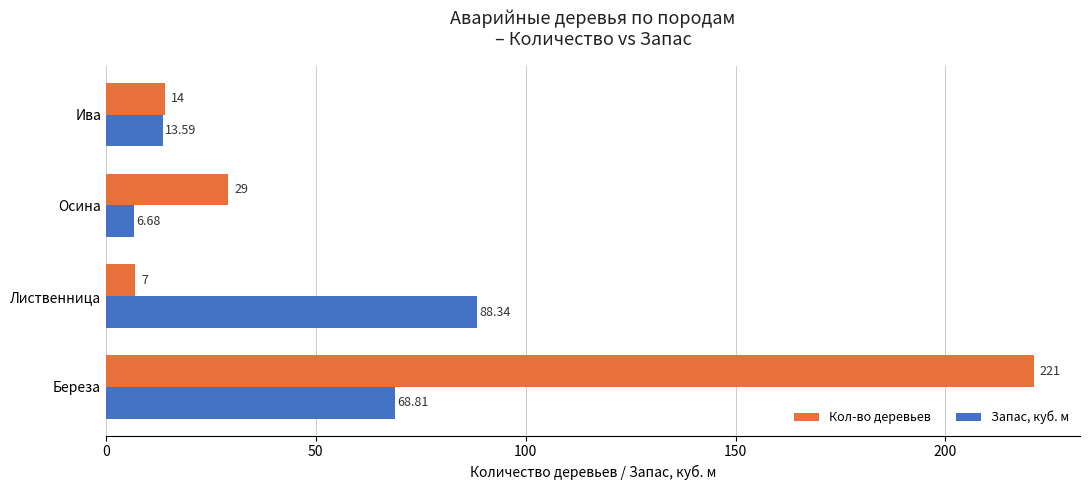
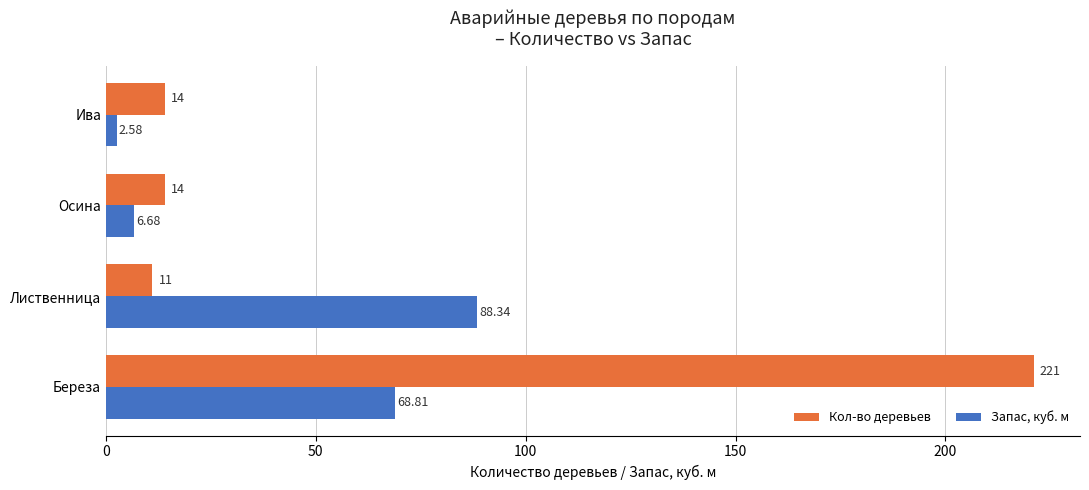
  {
    "Кол-во деревьев": {
      "Ива": 14,
-     "Осина": 29,
-     "Лиственница": 7,
+     "Осина": 14,
+     "Лиственница": 11,
      "Береза": 221
    },
    "Запас, куб. м": {
-     "Ива": 13.59,
+     "Ива": 2.58,
      "Осина": 6.68,
      "Лиственница": 88.34,
      "Береза": 68.81
    }
  }
